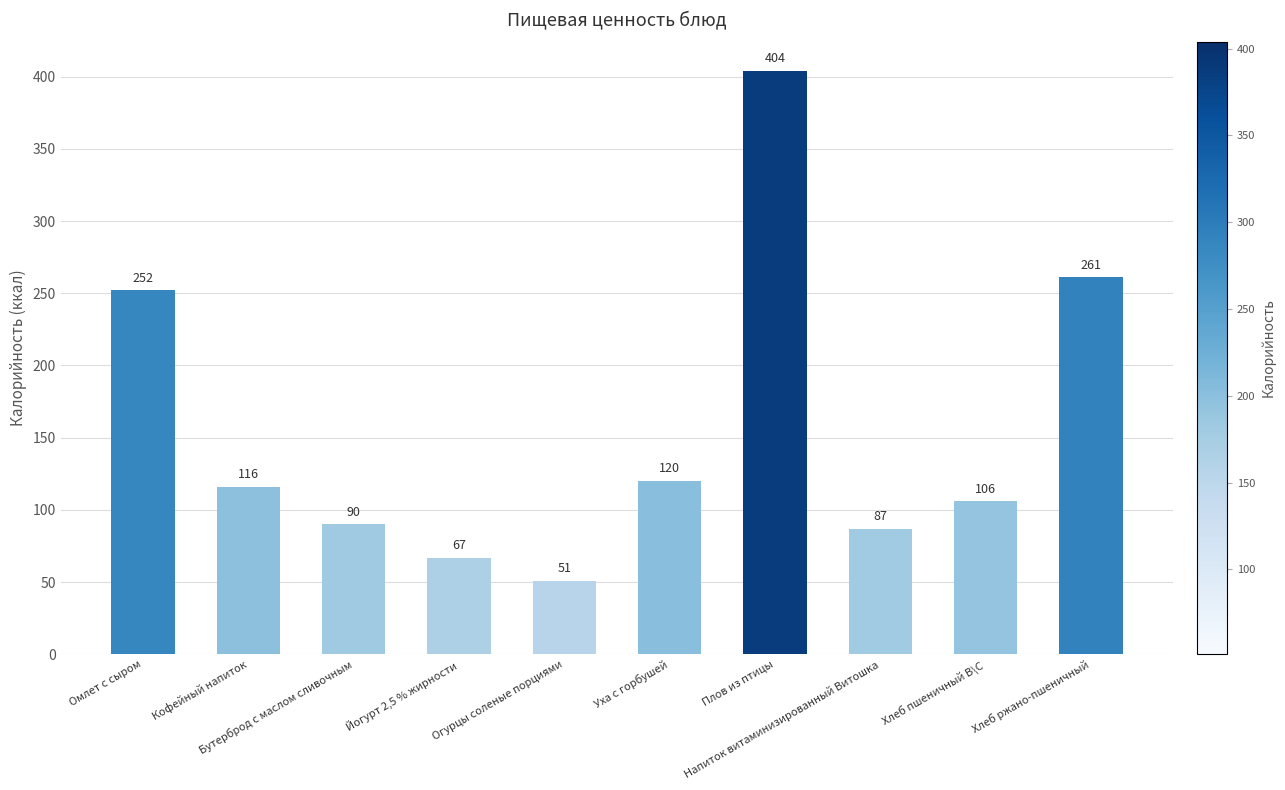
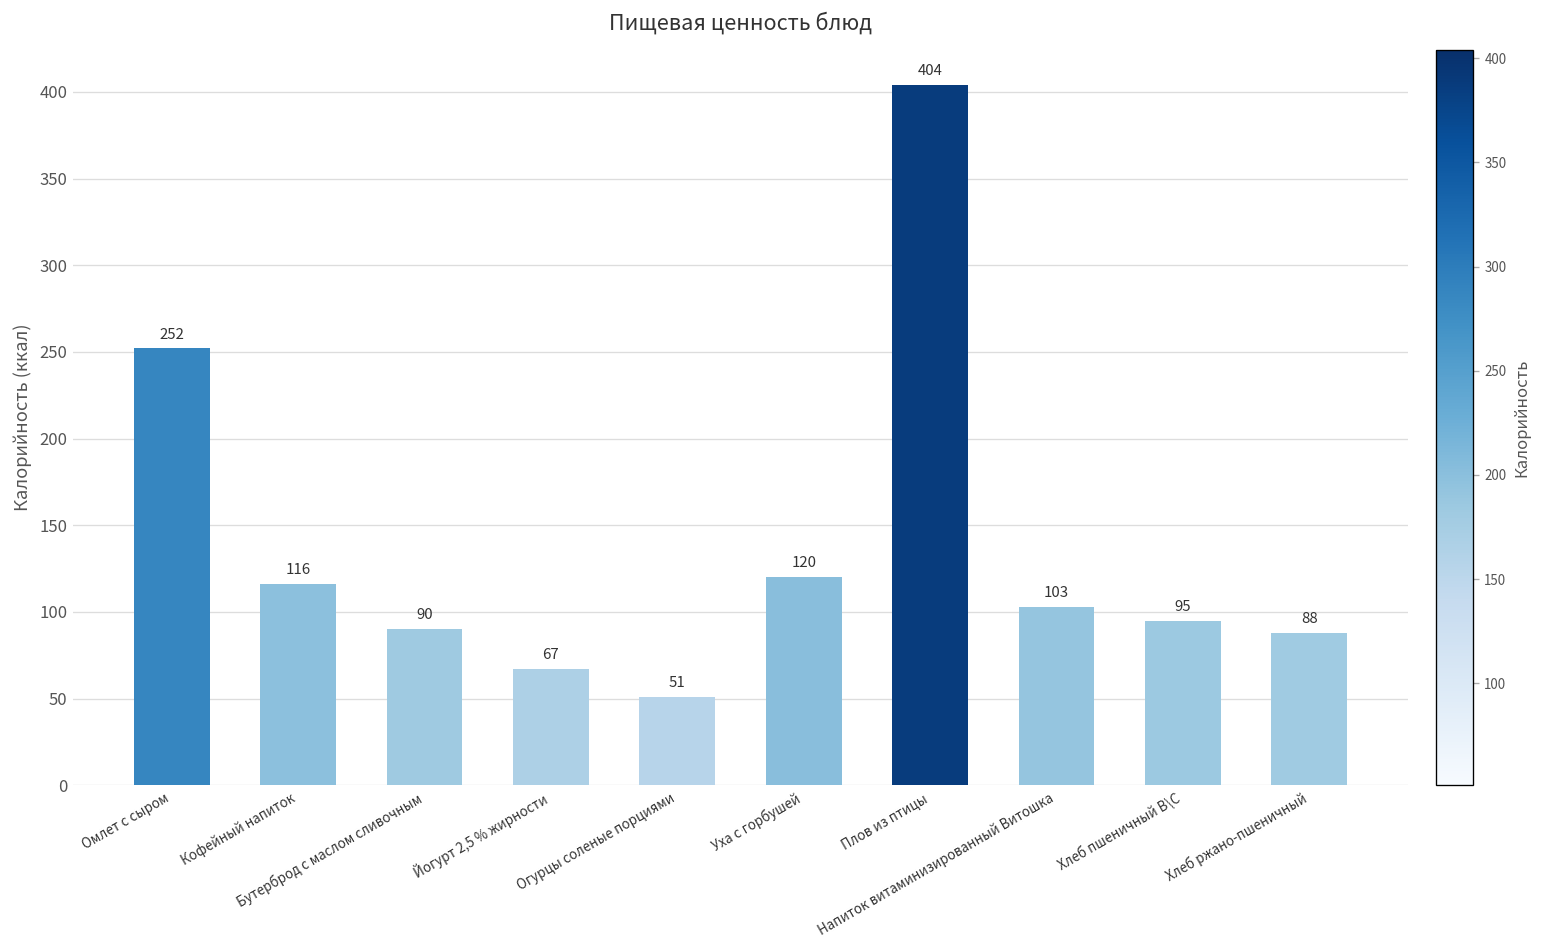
  {
    "Омлет с сыром": 252,
    "Кофейный напиток": 116,
    "Бутерброд с маслом сливочным": 90,
    "Йогурт 2,5 % жирности": 67,
    "Огурцы соленые порциями": 51,
    "Уха с горбушей": 120,
    "Плов из птицы": 404,
-   "Напиток витаминизированный Витошка": 87,
-   "Хлеб пшеничный В\\С": 106,
-   "Хлеб ржано-пшеничный": 261
+   "Напиток витаминизированный Витошка": 103,
+   "Хлеб пшеничный В\\С": 95,
+   "Хлеб ржано-пшеничный": 88
  }
